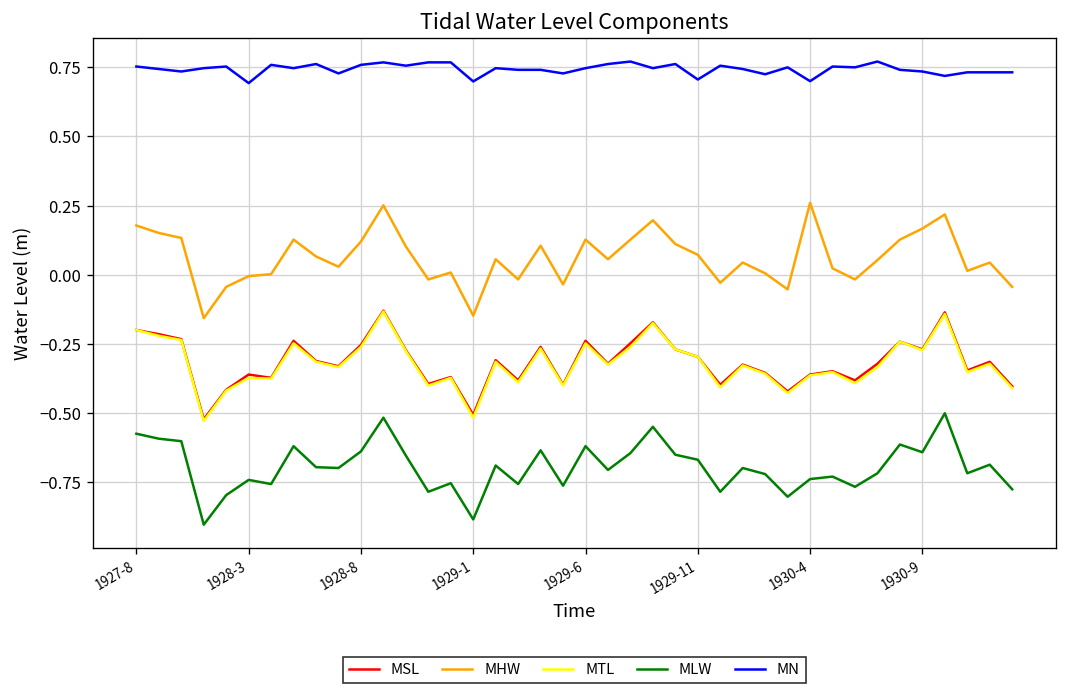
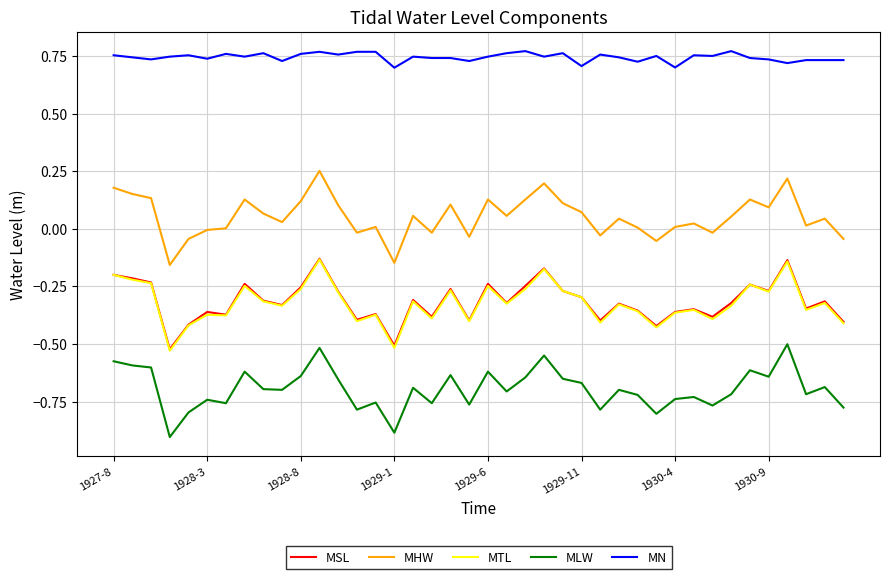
  {
    "MSL": {
      "1928-3": -0.36
    },
    "MHW": {
      "1927-8": 0.18,
      "1928-3": -0.01,
      "1928-8": 0.12,
      "1929-1": -0.15,
      "1929-6": 0.13,
      "1929-11": 0.07,
-     "1930-4": 0.26,
-     "1930-9": 0.17
+     "1930-4": 0.01,
+     "1930-9": 0.09
    },
    "MTL": {
      "1928-3": -0.37
    },
    "MLW": {
      "1927-8": -0.58,
      "1928-3": -0.74,
      "1928-8": -0.64,
      "1929-1": -0.89,
      "1929-6": -0.62,
      "1929-11": -0.67,
      "1930-4": -0.74,
      "1930-9": -0.64
    },
    "MN": {
      "1927-8": 0.75,
-     "1928-3": 0.69,
+     "1928-3": 0.74,
      "1928-8": 0.76,
      "1929-1": 0.70,
      "1929-6": 0.75,
      "1929-11": 0.71,
      "1930-4": 0.70,
      "1930-9": 0.74
    }
  }
